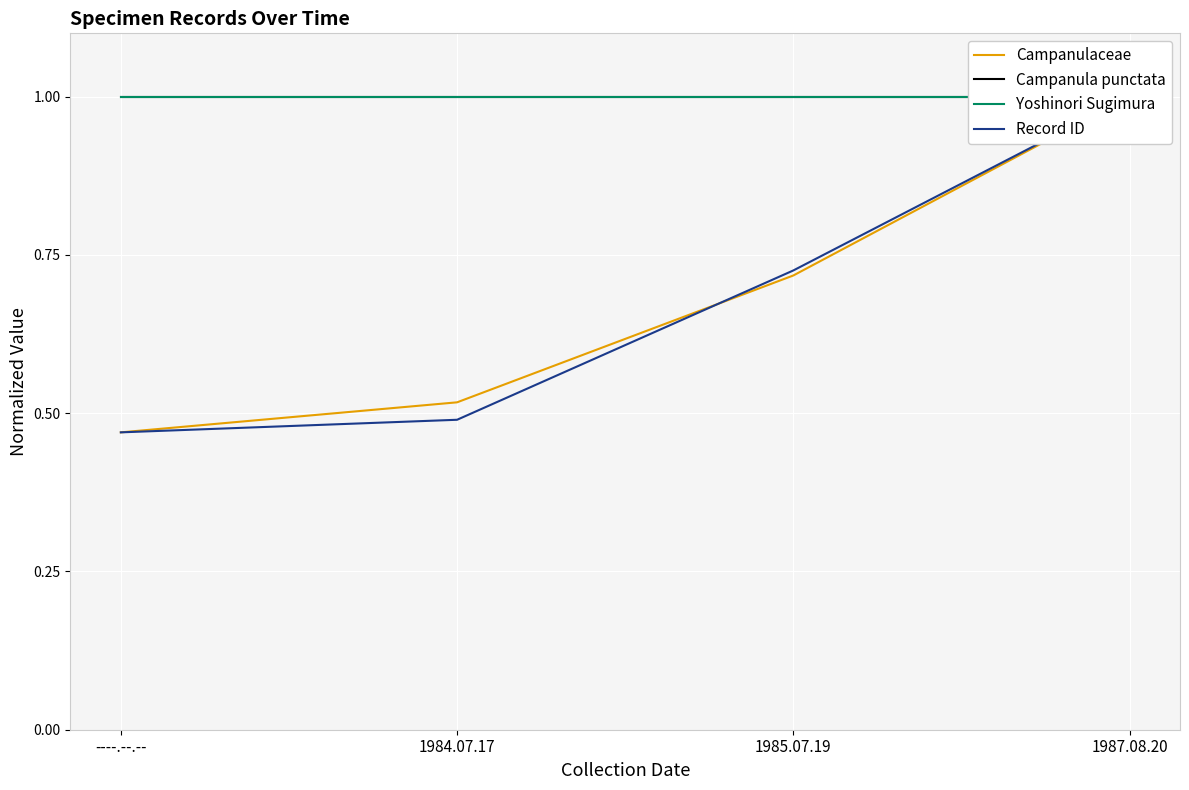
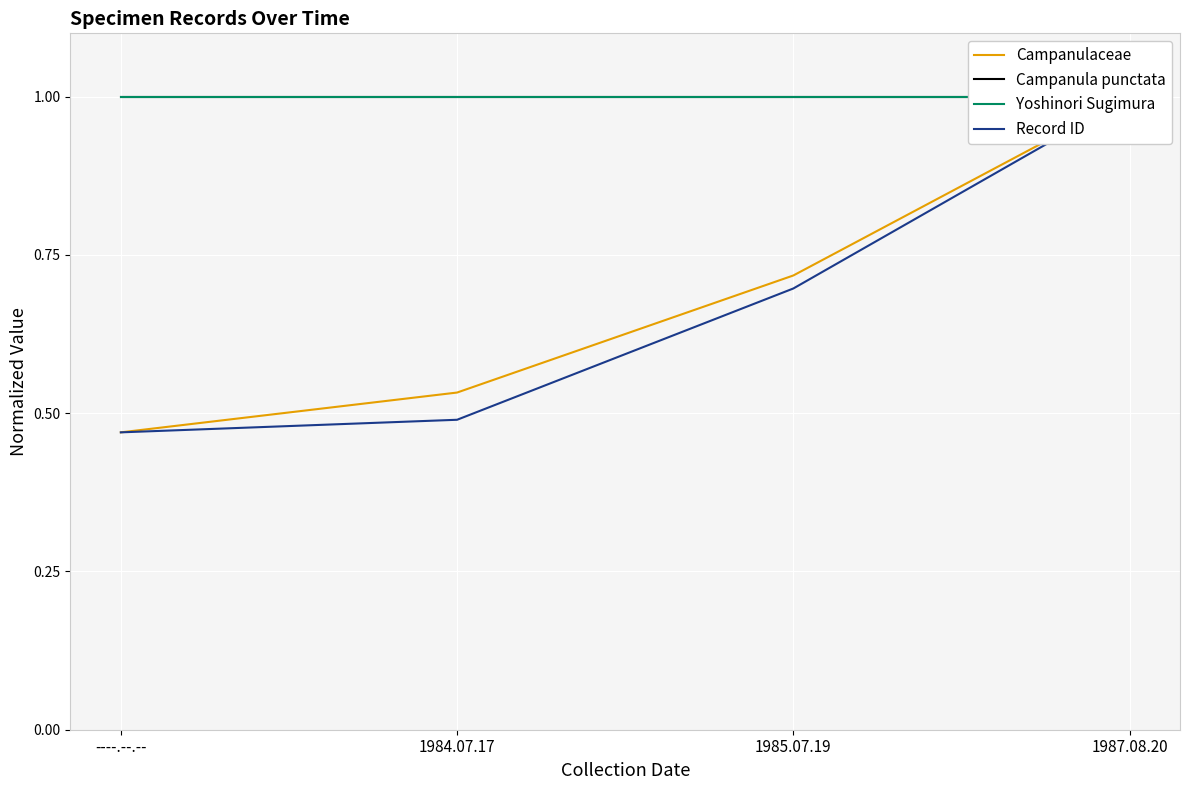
  {
    "Campanulaceae": {
-     "1984.07.17": 0.52,
+     "1984.07.17": 0.53,
      "1985.07.19": 0.72
    },
    "Yoshinori Sugimura": {
      "----.--.--": 1.00,
      "1984.07.17": 1.00,
      "1985.07.19": 1.00
    },
    "Record ID": {
      "1984.07.17": 0.49,
-     "1985.07.19": 0.73
+     "1985.07.19": 0.70
    }
  }
